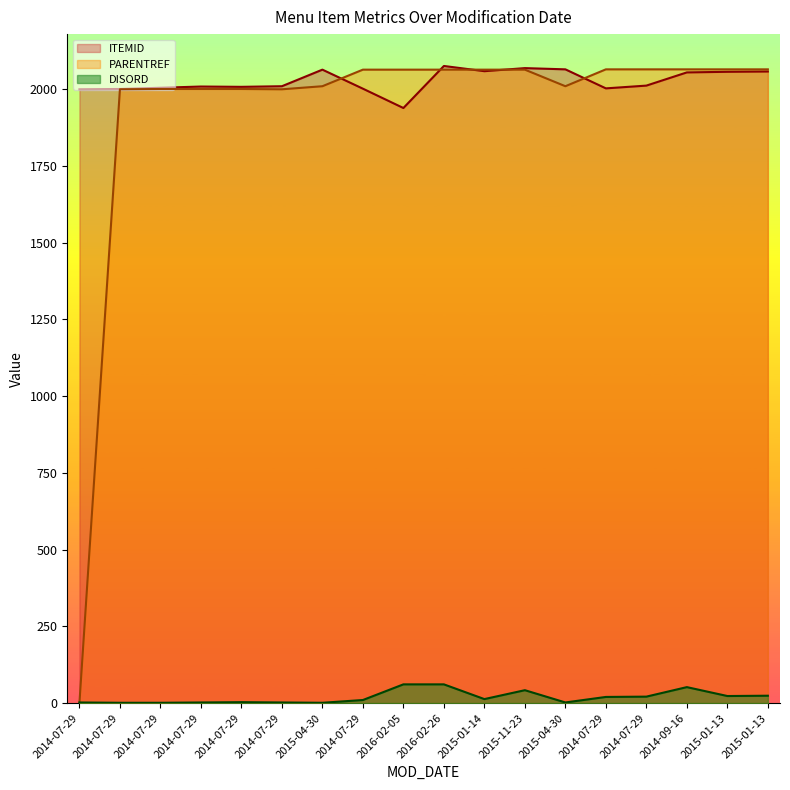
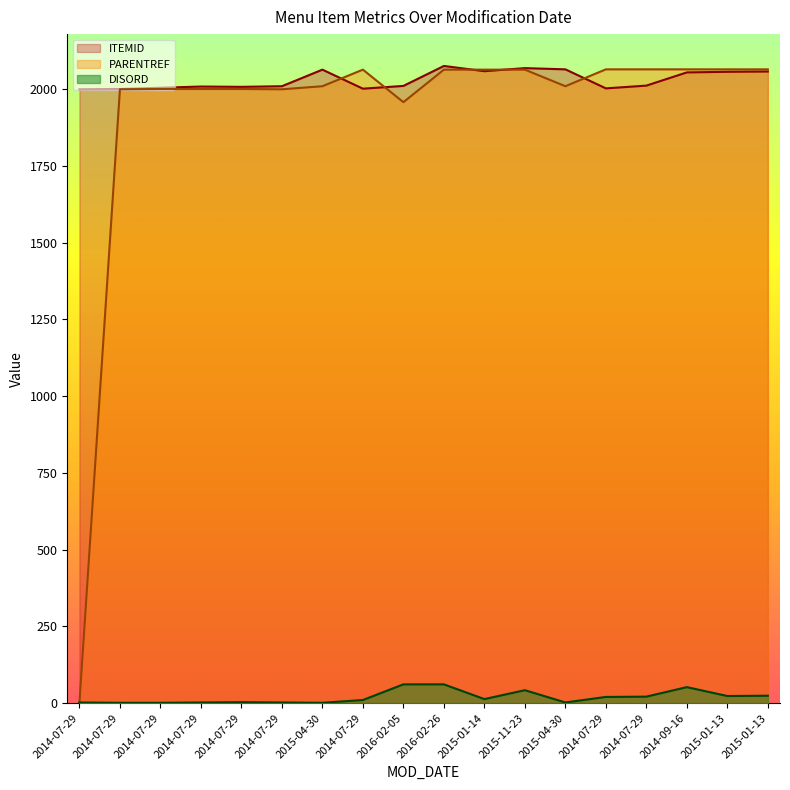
  {
    "ITEMID": {
-     "2016-02-05": 1940,
+     "2016-02-05": 2010,
      "2016-02-26": 2080,
      "2014-09-16": 2060
    },
    "PARENTREF": {
-     "2016-02-05": 2060,
+     "2016-02-05": 1960,
      "2016-02-26": 2060,
      "2014-09-16": 2070
    },
    "DISORD": {
      "2016-02-05": 60,
      "2016-02-26": 60,
      "2015-01-14": 10,
      "2015-11-23": 40,
      "2014-09-16": 50
    }
  }
